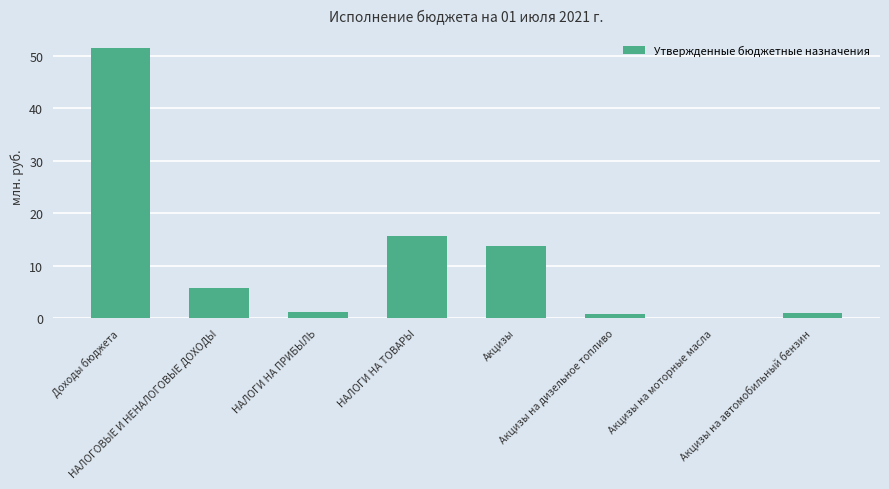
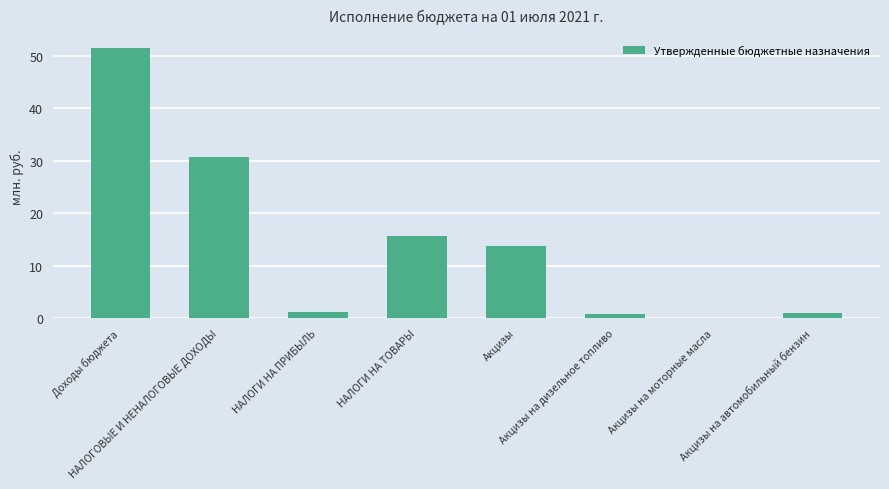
  {
    "Доходы бюджета": 51,
-   "НАЛОГОВЫЕ И НЕНАЛОГОВЫЕ ДОХОДЫ": 6,
+   "НАЛОГОВЫЕ И НЕНАЛОГОВЫЕ ДОХОДЫ": 31,
    "НАЛОГИ НА ПРИБЫЛЬ": 1,
    "НАЛОГИ НА ТОВАРЫ": 16,
    "Акцизы": 14,
    "Акцизы на дизельное топливо": 1,
    "Акцизы на автомобильный бензин": 1
  }
